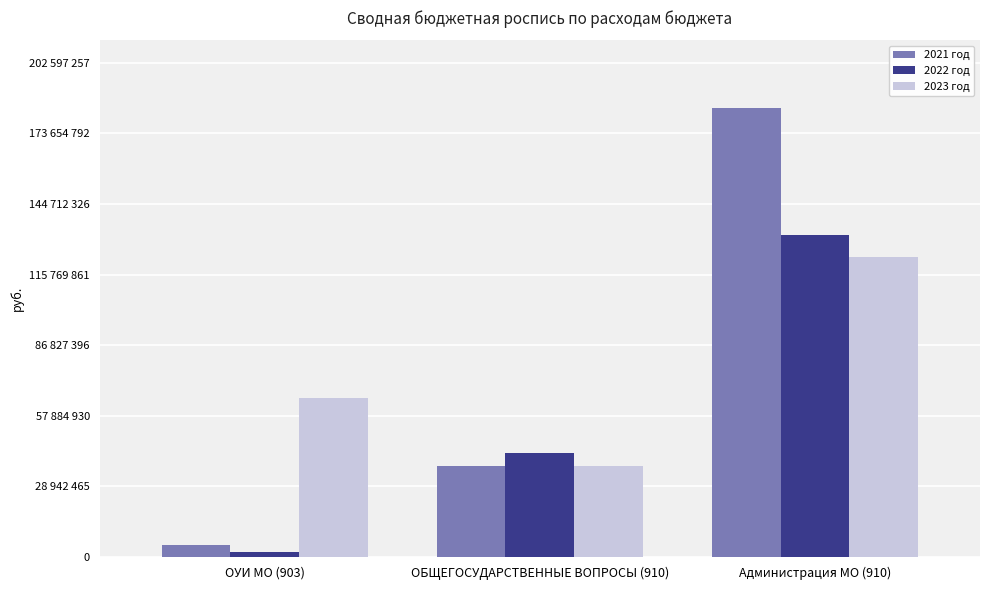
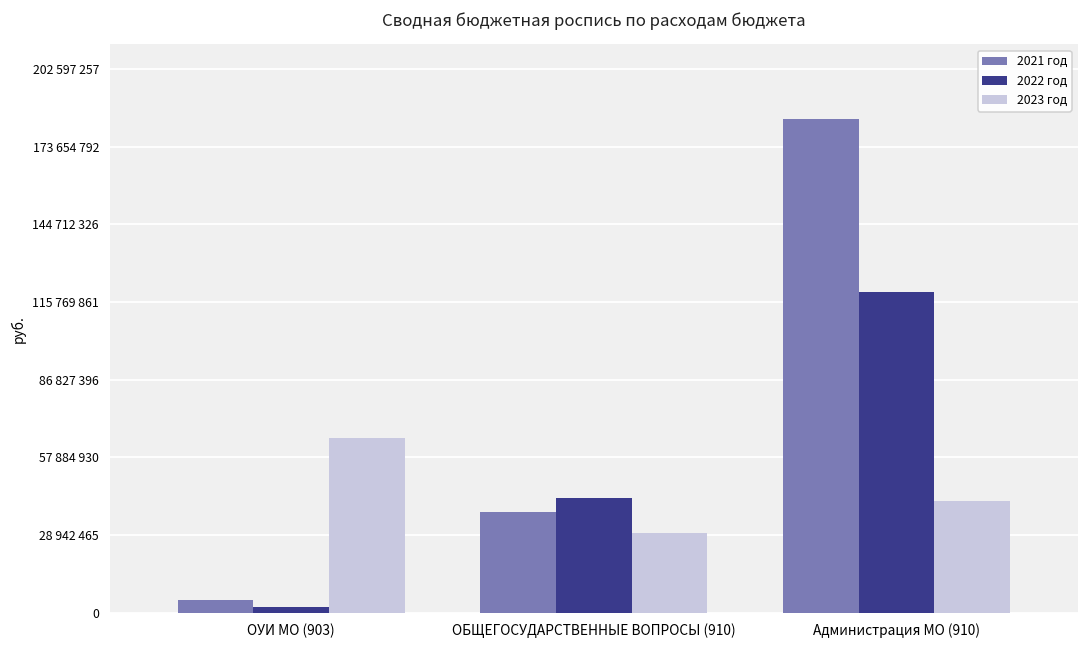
  {
    "2021 год": {
      "ОУИ МО (903)": 5000000,
      "ОБЩЕГОСУДАРСТВЕННЫЕ ВОПРОСЫ (910)": 38000000,
      "Администрация МО (910)": 184000000
    },
    "2022 год": {
      "ОУИ МО (903)": 2000000,
      "ОБЩЕГОСУДАРСТВЕННЫЕ ВОПРОСЫ (910)": 43000000,
-     "Администрация МО (910)": 132000000
+     "Администрация МО (910)": 120000000
    },
    "2023 год": {
      "ОУИ МО (903)": 65000000,
-     "ОБЩЕГОСУДАРСТВЕННЫЕ ВОПРОСЫ (910)": 37000000,
-     "Администрация МО (910)": 123000000
+     "ОБЩЕГОСУДАРСТВЕННЫЕ ВОПРОСЫ (910)": 30000000,
+     "Администрация МО (910)": 42000000
    }
  }
